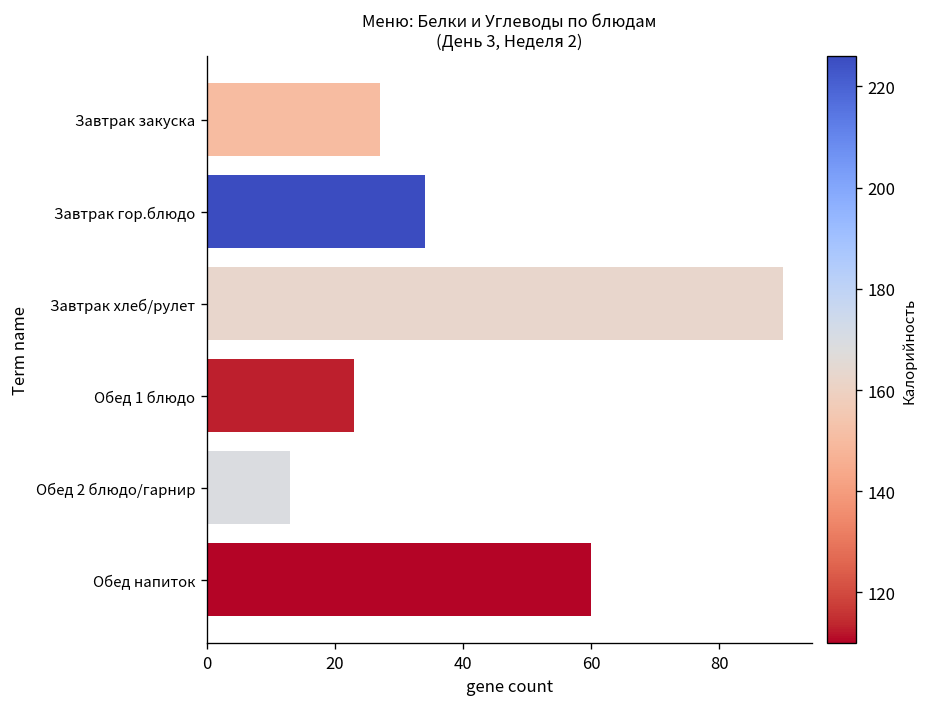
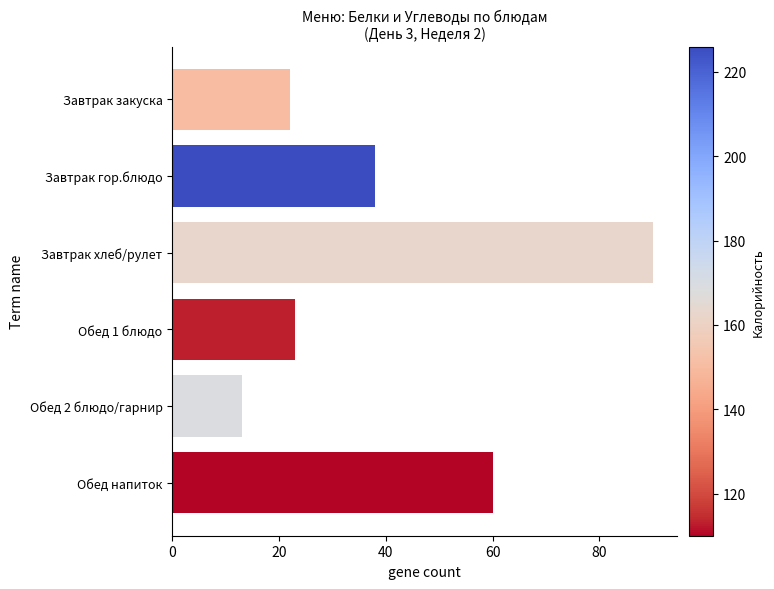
  {
-   "Завтрак закуска": 27,
-   "Завтрак гор.блюдо": 34,
+   "Завтрак закуска": 22,
+   "Завтрак гор.блюдо": 38,
    "Завтрак хлеб/рулет": 90,
    "Обед 1 блюдо": 23,
    "Обед 2 блюдо/гарнир": 13,
    "Обед напиток": 60
  }
